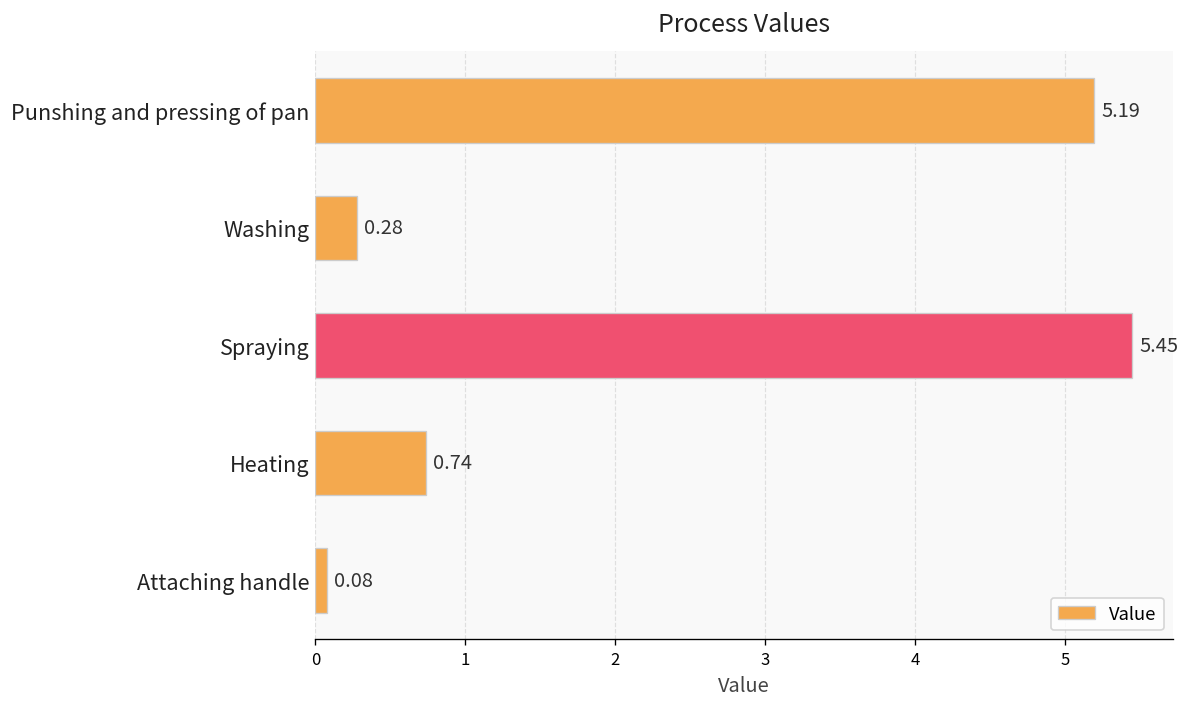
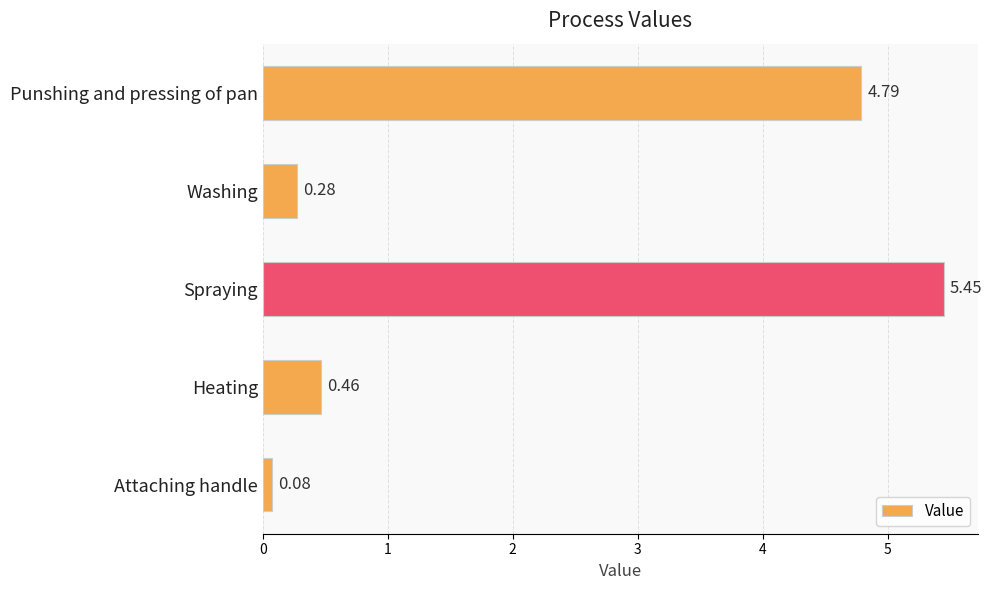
  {
-   "Punshing and pressing of pan": 5.19,
+   "Punshing and pressing of pan": 4.79,
    "Washing": 0.28,
    "Spraying": 5.45,
-   "Heating": 0.74,
+   "Heating": 0.46,
    "Attaching handle": 0.08
  }
